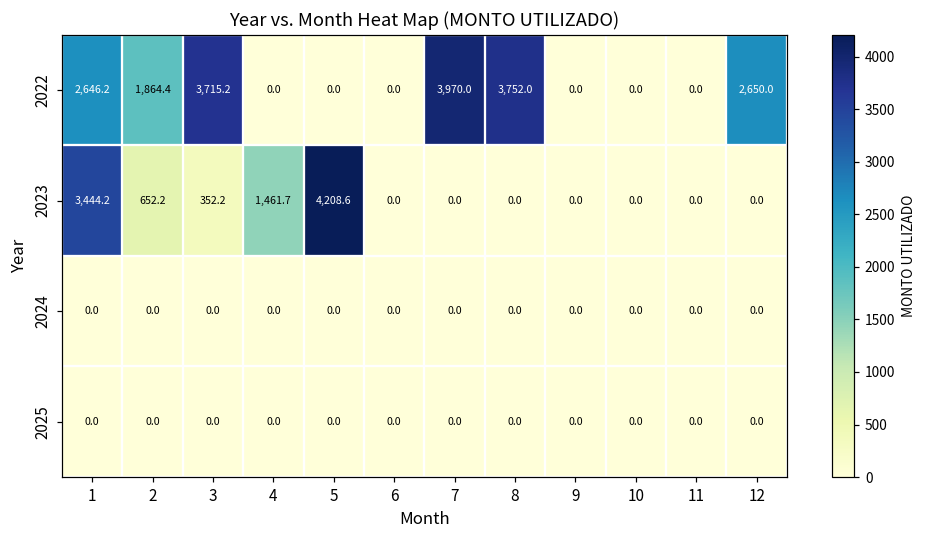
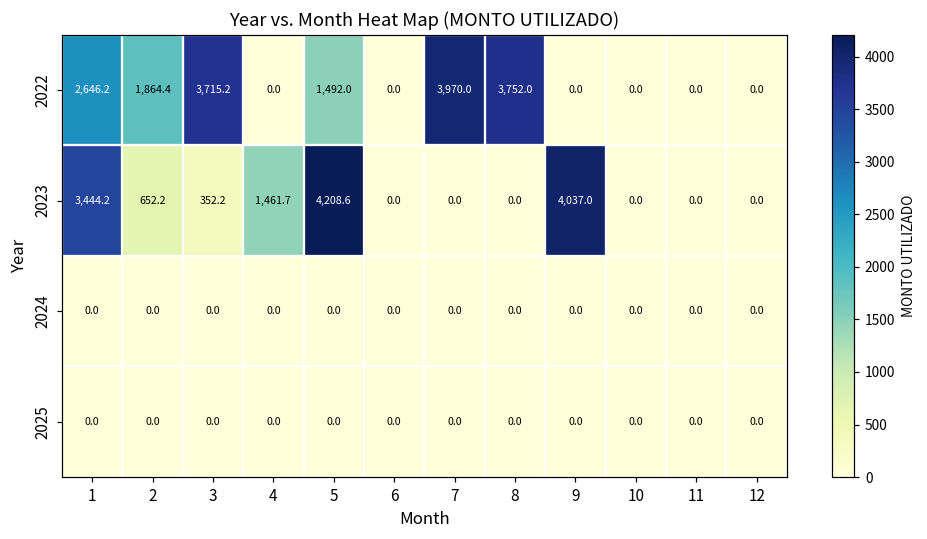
  {
    "2022": {
      "1": "2,646.2",
      "2": "1,864.4",
      "3": "3,715.2",
      "4": "0.0",
-     "5": "0.0",
+     "5": "1,492.0",
      "6": "0.0",
      "7": "3,970.0",
      "8": "3,752.0",
      "9": "0.0",
      "10": "0.0",
      "11": "0.0",
-     "12": "2,650.0"
+     "12": "0.0"
    },
    "2023": {
      "1": "3,444.2",
      "2": "652.2",
      "3": "352.2",
      "4": "1,461.7",
      "5": "4,208.6",
      "6": "0.0",
      "7": "0.0",
      "8": "0.0",
-     "9": "0.0",
+     "9": "4,037.0",
      "10": "0.0",
      "11": "0.0",
      "12": "0.0"
    },
    "2024": {
      "1": "0.0",
      "2": "0.0",
      "3": "0.0",
      "4": "0.0",
      "5": "0.0",
      "6": "0.0",
      "7": "0.0",
      "8": "0.0",
      "9": "0.0",
      "10": "0.0",
      "11": "0.0",
      "12": "0.0"
    },
    "2025": {
      "1": "0.0",
      "2": "0.0",
      "3": "0.0",
      "4": "0.0",
      "5": "0.0",
      "6": "0.0",
      "7": "0.0",
      "8": "0.0",
      "9": "0.0",
      "10": "0.0",
      "11": "0.0",
      "12": "0.0"
    }
  }
